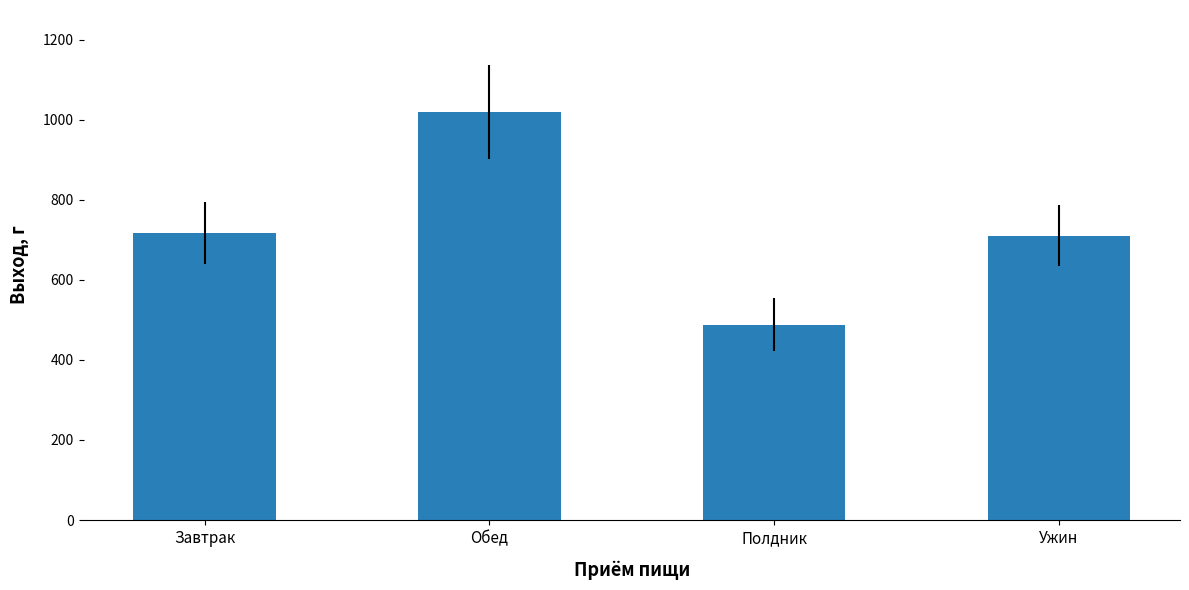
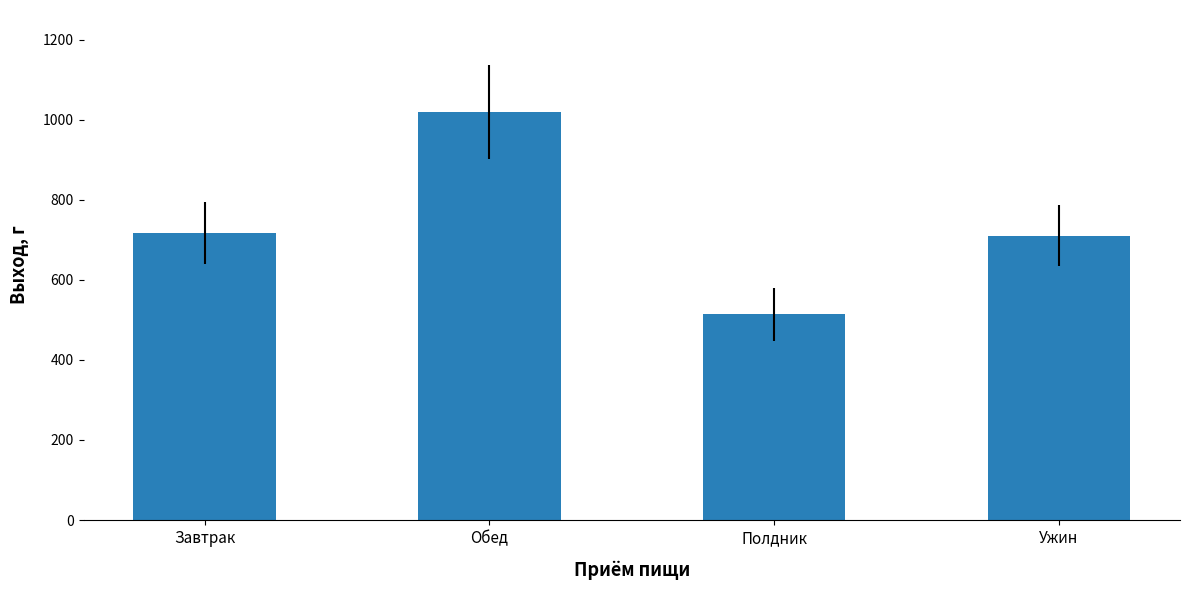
  {
    "Завтрак": 720,
    "Обед": 1020,
-   "Полдник": 490,
+   "Полдник": 510,
    "Ужин": 710
  }
